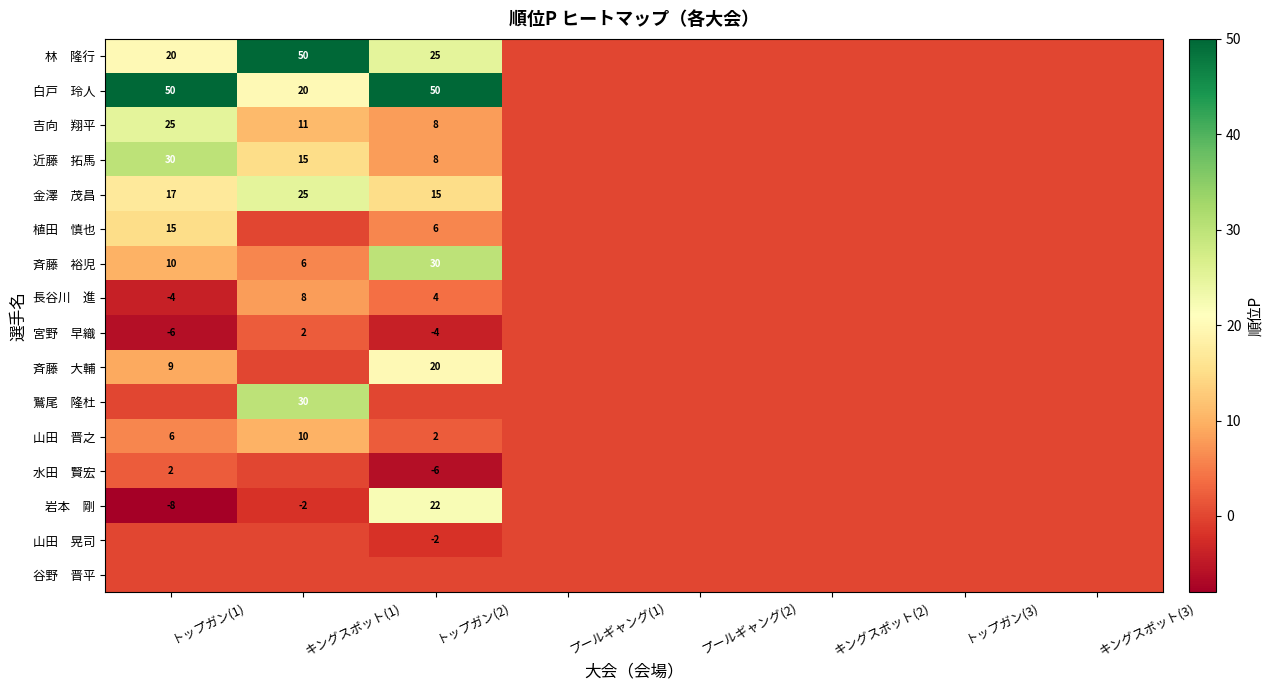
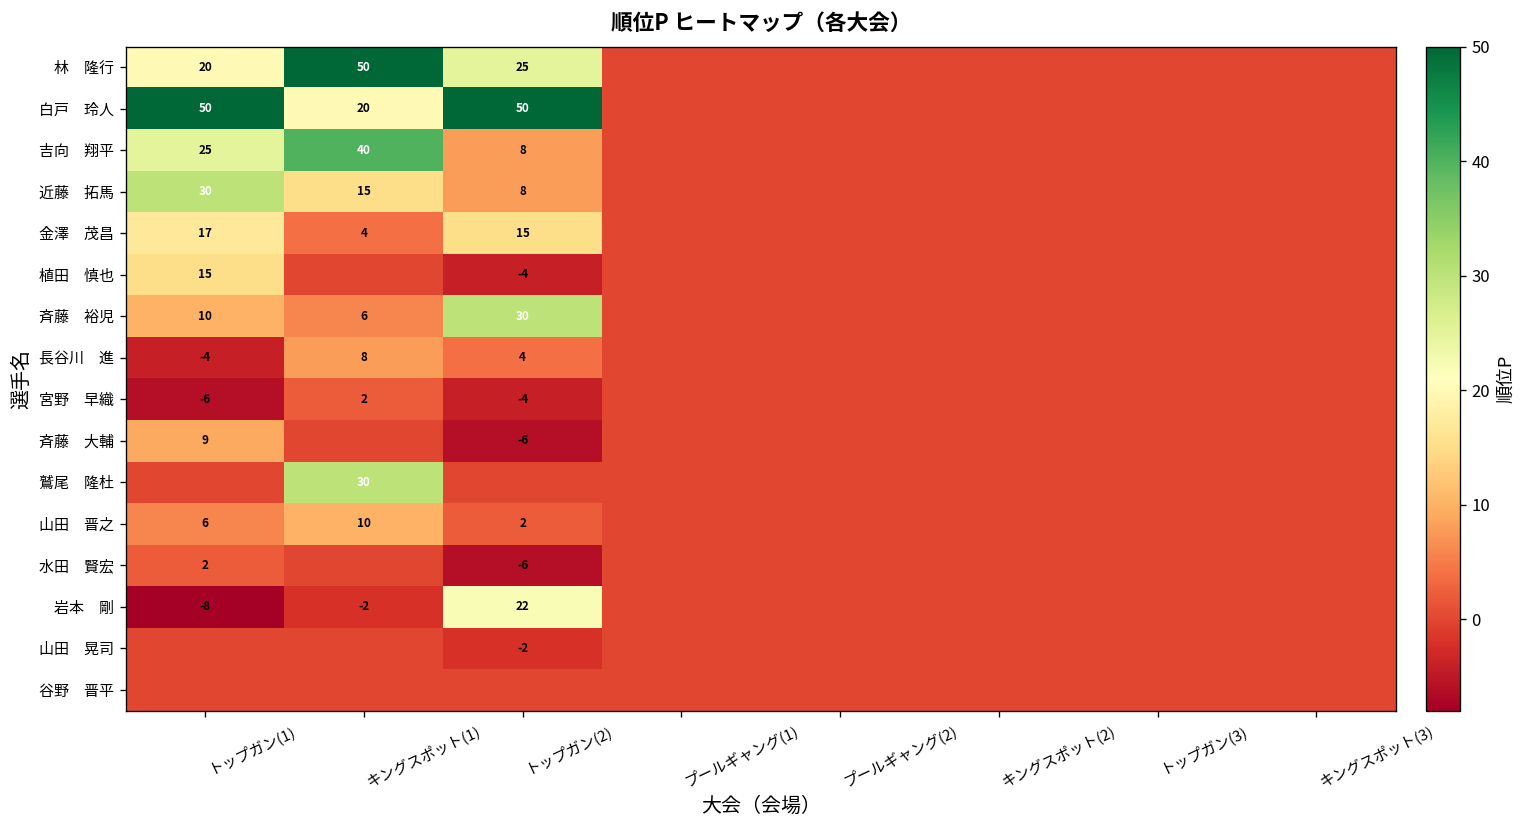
  {
    "林 隆行": {
      "トップガン(1)": 20,
      "キングスポット(1)": 50,
      "トップガン(2)": 25
    },
    "白戸 玲人": {
      "トップガン(1)": 50,
      "キングスポット(1)": 20,
      "トップガン(2)": 50
    },
    "吉向 翔平": {
      "トップガン(1)": 25,
-     "キングスポット(1)": 11,
+     "キングスポット(1)": 40,
      "トップガン(2)": 8
    },
    "近藤 拓馬": {
      "トップガン(1)": 30,
      "キングスポット(1)": 15,
      "トップガン(2)": 8
    },
    "金澤 茂昌": {
      "トップガン(1)": 17,
-     "キングスポット(1)": 25,
+     "キングスポット(1)": 4,
      "トップガン(2)": 15
    },
    "植田 慎也": {
      "トップガン(1)": 15,
-     "トップガン(2)": 6
+     "トップガン(2)": -4
    },
    "斉藤 裕児": {
      "トップガン(1)": 10,
      "キングスポット(1)": 6,
      "トップガン(2)": 30
    },
    "長谷川 進": {
      "トップガン(1)": -4,
      "キングスポット(1)": 8,
      "トップガン(2)": 4
    },
    "宮野 早織": {
      "トップガン(1)": -6,
      "キングスポット(1)": 2,
      "トップガン(2)": -4
    },
    "斉藤 大輔": {
      "トップガン(1)": 9,
-     "トップガン(2)": 20
+     "トップガン(2)": -6
    },
    "鷲尾 隆杜": {
      "キングスポット(1)": 30
    },
    "山田 晋之": {
      "トップガン(1)": 6,
      "キングスポット(1)": 10,
      "トップガン(2)": 2
    },
    "水田 賢宏": {
      "トップガン(1)": 2,
      "トップガン(2)": -6
    },
    "岩本 剛": {
      "トップガン(1)": -8,
      "キングスポット(1)": -2,
      "トップガン(2)": 22
    },
    "山田 晃司": {
      "トップガン(2)": -2
    }
  }
